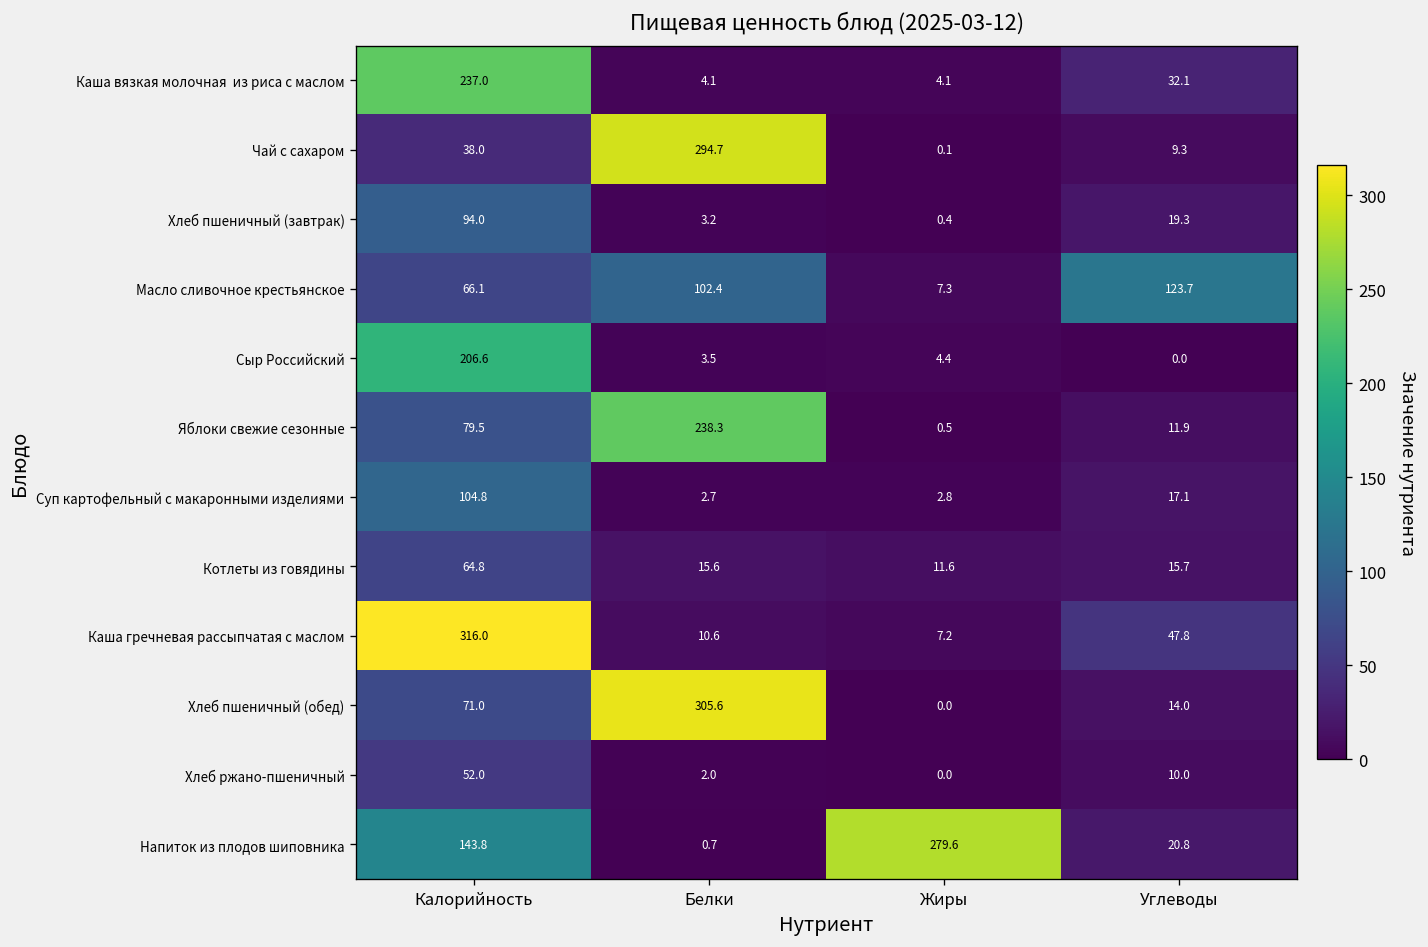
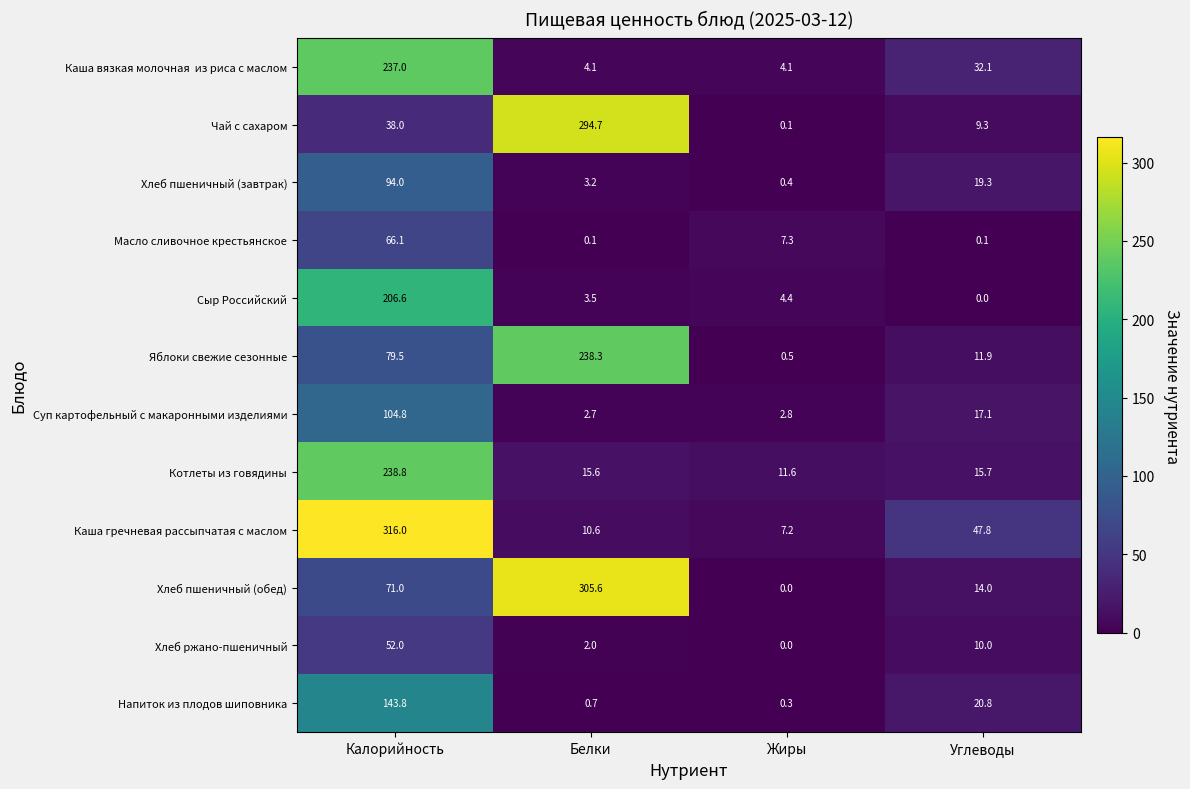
  {
    "Каша вязкая молочная из риса с маслом": {
      "Калорийность": 237.0,
      "Белки": 4.1,
      "Жиры": 4.1,
      "Углеводы": 32.1
    },
    "Чай с сахаром": {
      "Калорийность": 38.0,
      "Белки": 294.7,
      "Жиры": 0.1,
      "Углеводы": 9.3
    },
    "Хлеб пшеничный (завтрак)": {
      "Калорийность": 94.0,
      "Белки": 3.2,
      "Жиры": 0.4,
      "Углеводы": 19.3
    },
    "Масло сливочное крестьянское": {
      "Калорийность": 66.1,
-     "Белки": 102.4,
+     "Белки": 0.1,
      "Жиры": 7.3,
-     "Углеводы": 123.7
+     "Углеводы": 0.1
    },
    "Сыр Российский": {
      "Калорийность": 206.6,
      "Белки": 3.5,
      "Жиры": 4.4,
      "Углеводы": 0.0
    },
    "Яблоки свежие сезонные": {
      "Калорийность": 79.5,
      "Белки": 238.3,
      "Жиры": 0.5,
      "Углеводы": 11.9
    },
    "Суп картофельный с макаронными изделиями": {
      "Калорийность": 104.8,
      "Белки": 2.7,
      "Жиры": 2.8,
      "Углеводы": 17.1
    },
    "Котлеты из говядины": {
-     "Калорийность": 64.8,
+     "Калорийность": 238.8,
      "Белки": 15.6,
      "Жиры": 11.6,
      "Углеводы": 15.7
    },
    "Каша гречневая рассыпчатая с маслом": {
      "Калорийность": 316.0,
      "Белки": 10.6,
      "Жиры": 7.2,
      "Углеводы": 47.8
    },
    "Хлеб пшеничный (обед)": {
      "Калорийность": 71.0,
      "Белки": 305.6,
      "Жиры": 0.0,
      "Углеводы": 14.0
    },
    "Хлеб ржано-пшеничный": {
      "Калорийность": 52.0,
      "Белки": 2.0,
      "Жиры": 0.0,
      "Углеводы": 10.0
    },
    "Напиток из плодов шиповника": {
      "Калорийность": 143.8,
      "Белки": 0.7,
-     "Жиры": 279.6,
+     "Жиры": 0.3,
      "Углеводы": 20.8
    }
  }
